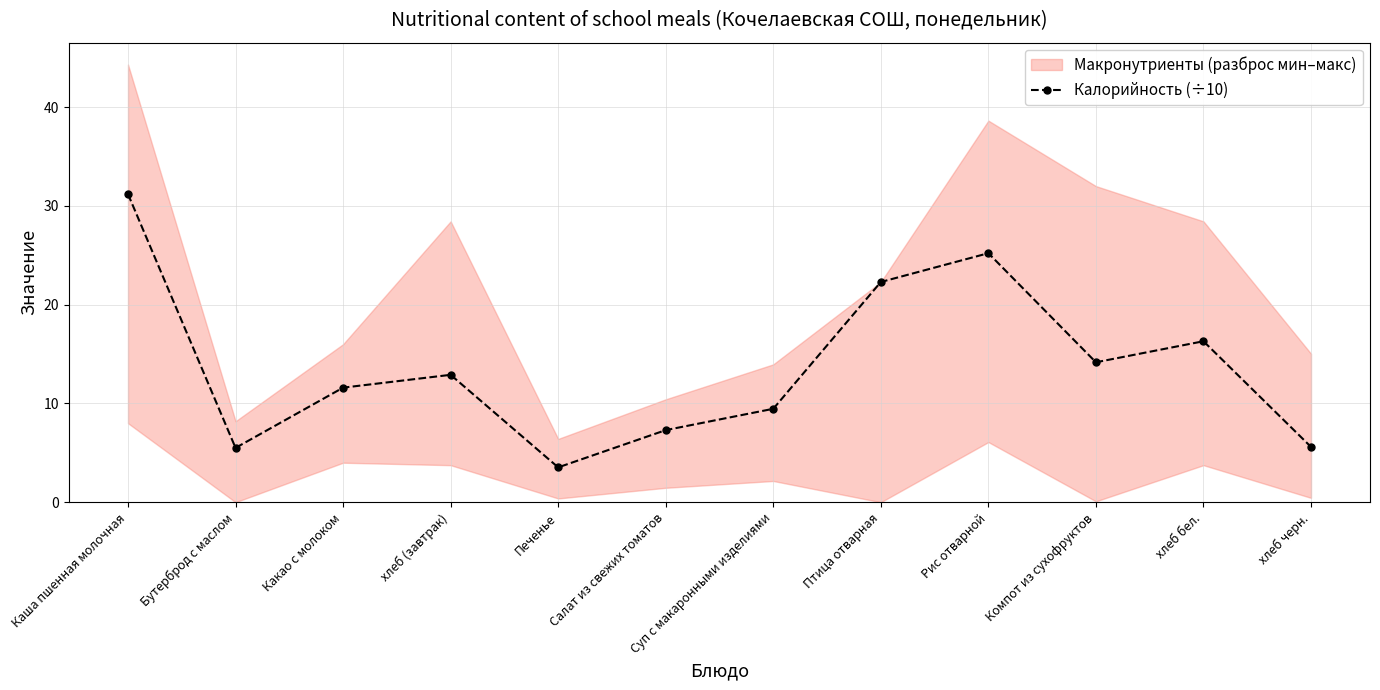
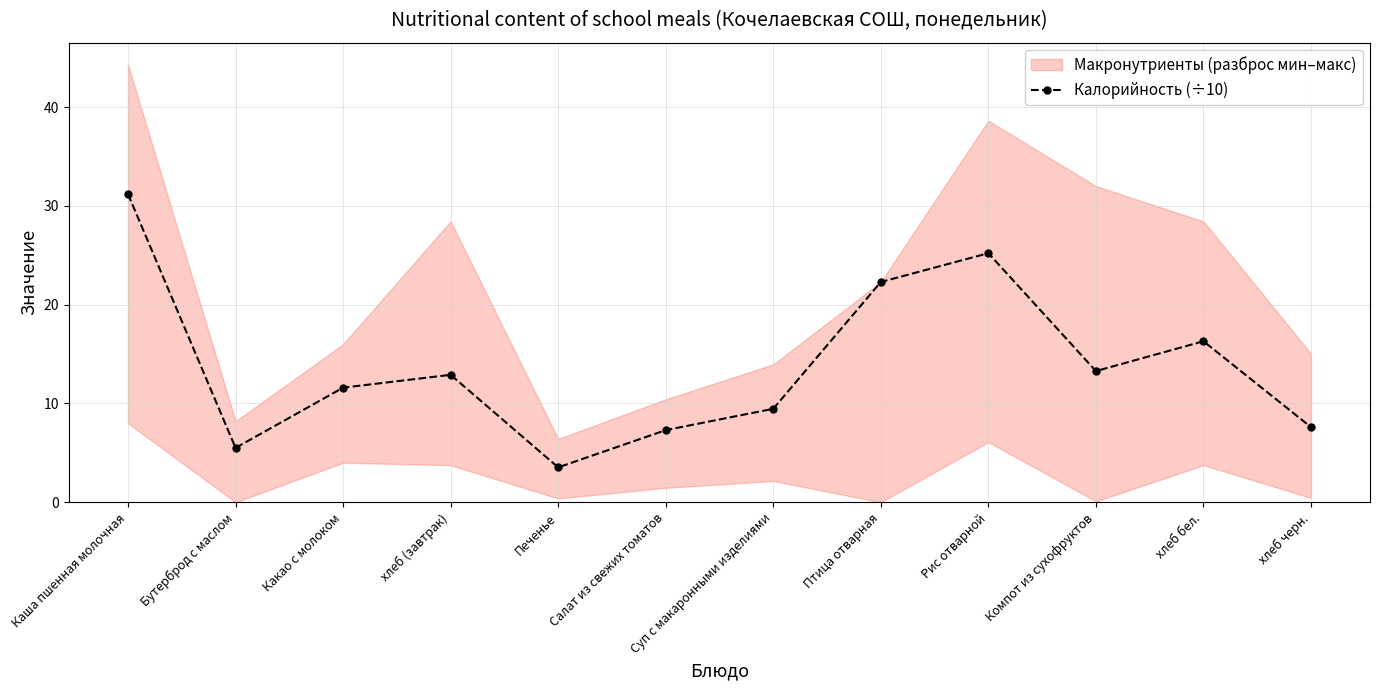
  {
    "Калорийность (÷10)": {
      "Каша пшенная молочная": 31,
      "Бутерброд с маслом": 6,
      "Какао с молоком": 12,
      "хлеб (завтрак)": 13,
      "Печенье": 4,
      "Салат из свежих томатов": 7,
      "Суп с макаронными изделиями": 9,
      "Рис отварной": 25,
-     "Компот из сухофруктов": 14,
+     "Компот из сухофруктов": 13,
      "хлеб бел.": 16,
-     "хлеб черн.": 6
+     "хлеб черн.": 8
    }
  }
